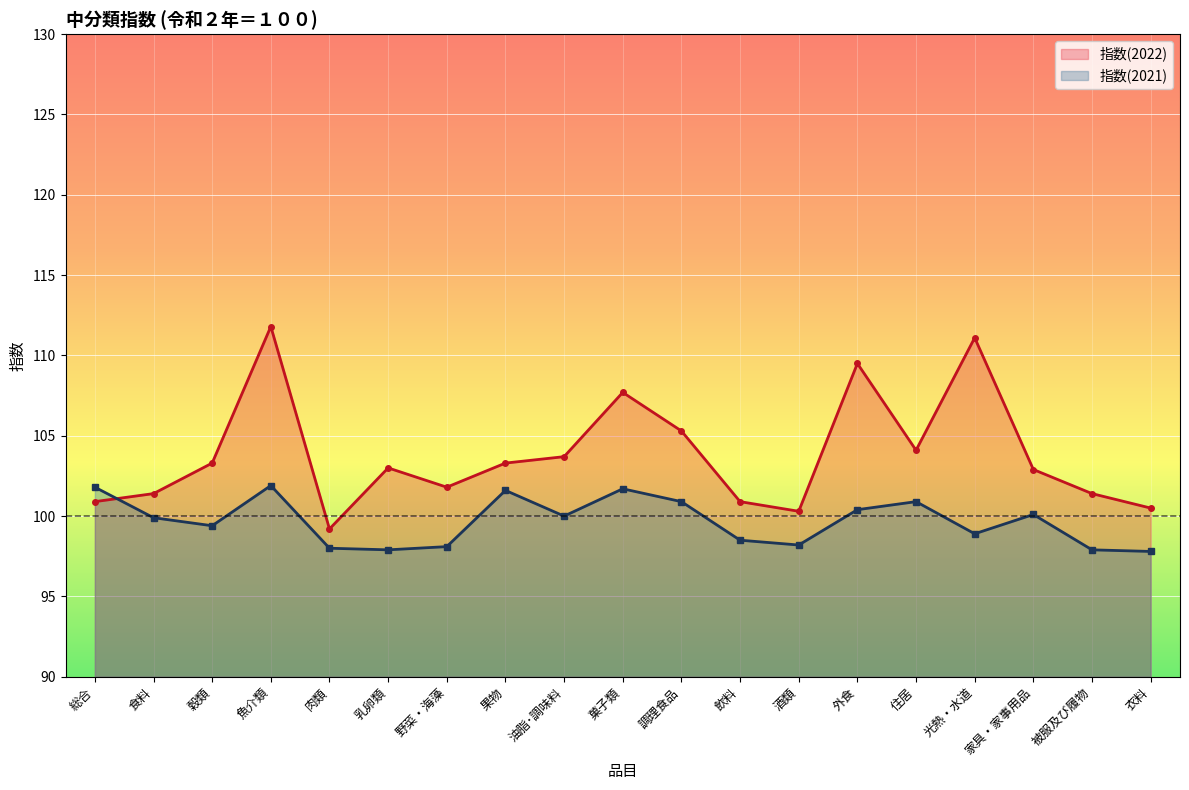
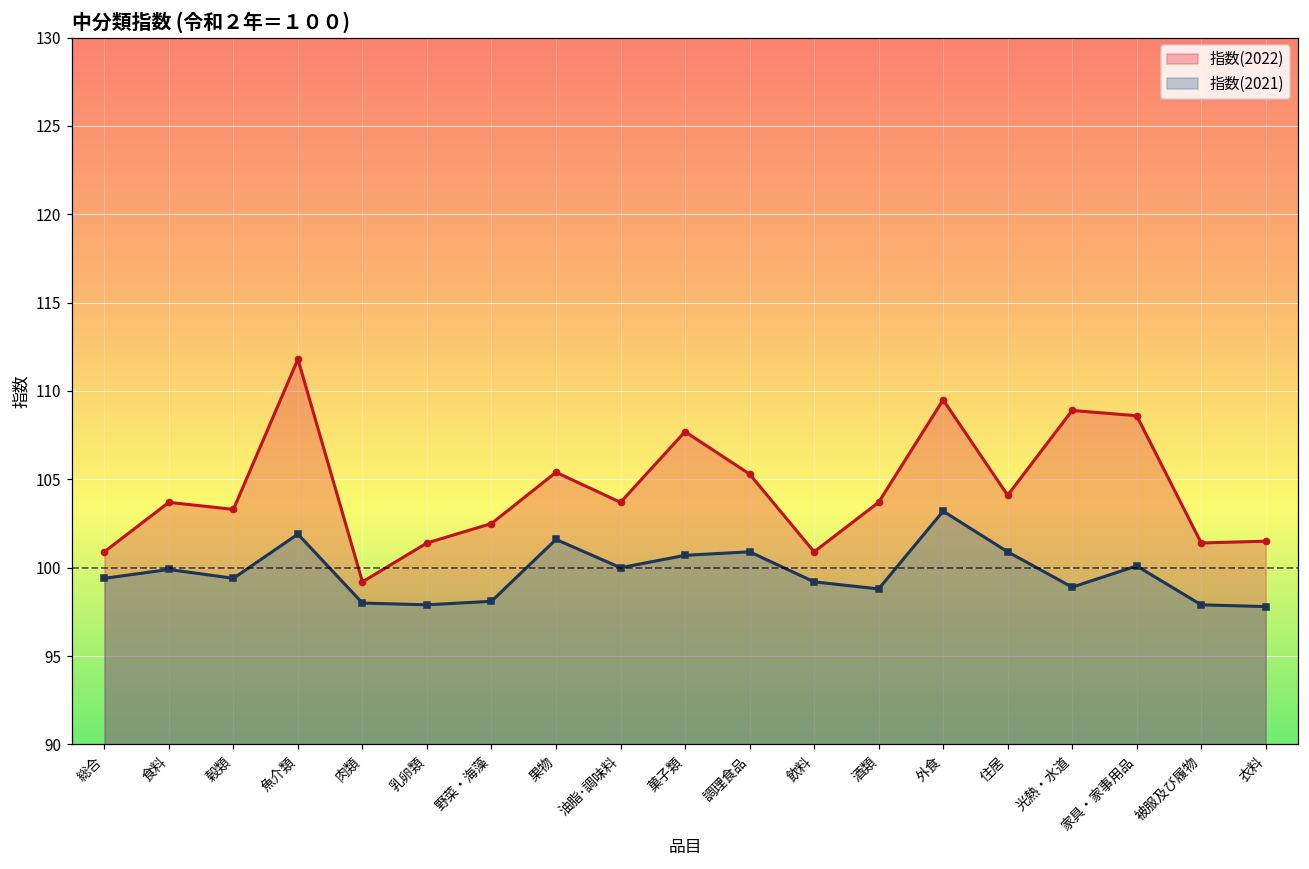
  {
    "指数(2022)": {
      "総合": 100.9,
-     "食料": 101.4,
+     "食料": 103.7,
      "穀類": 103.3,
      "魚介類": 111.8,
      "肉類": 99.2,
-     "乳卵類": 103.0,
-     "野菜・海藻": 101.8,
-     "果物": 103.3,
+     "乳卵類": 101.4,
+     "野菜・海藻": 102.5,
+     "果物": 105.4,
      "油脂･調味料": 103.7,
      "菓子類": 107.7,
      "調理食品": 105.3,
      "飲料": 100.9,
-     "酒類": 100.3,
+     "酒類": 103.7,
      "外食": 109.5,
      "住居": 104.1,
-     "光熱・水道": 111.1,
-     "家具・家事用品": 102.9,
+     "光熱・水道": 108.9,
+     "家具・家事用品": 108.6,
      "被服及び履物": 101.4,
-     "衣料": 100.5
+     "衣料": 101.5
    },
    "指数(2021)": {
-     "総合": 101.8,
+     "総合": 99.4,
      "食料": 99.9,
      "穀類": 99.4,
      "魚介類": 101.9,
      "肉類": 98.0,
      "乳卵類": 97.9,
      "野菜・海藻": 98.1,
      "果物": 101.6,
      "油脂･調味料": 100.0,
-     "菓子類": 101.7,
+     "菓子類": 100.7,
      "調理食品": 100.9,
-     "飲料": 98.5,
-     "酒類": 98.2,
-     "外食": 100.4,
+     "飲料": 99.2,
+     "酒類": 98.8,
+     "外食": 103.2,
      "住居": 100.9,
      "光熱・水道": 98.9,
      "家具・家事用品": 100.1,
      "被服及び履物": 97.9,
      "衣料": 97.8
    }
  }
